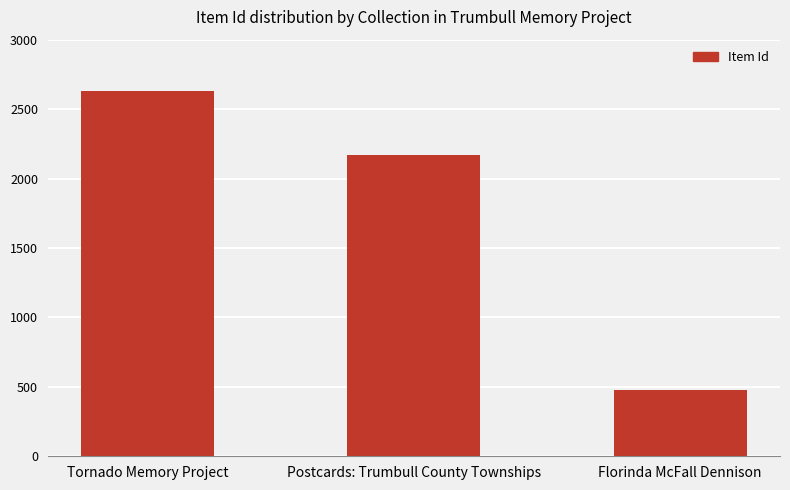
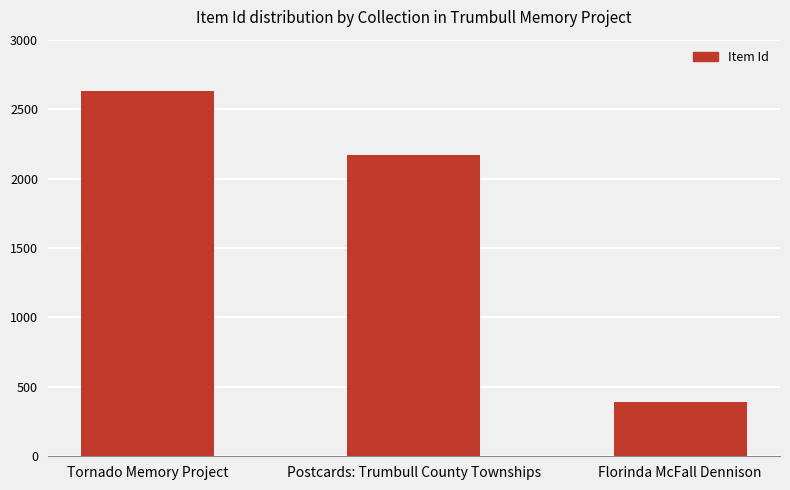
  {
    "Tornado Memory Project": 2630,
    "Postcards: Trumbull County Townships": 2170,
-   "Florinda McFall Dennison": 480
+   "Florinda McFall Dennison": 390
  }
